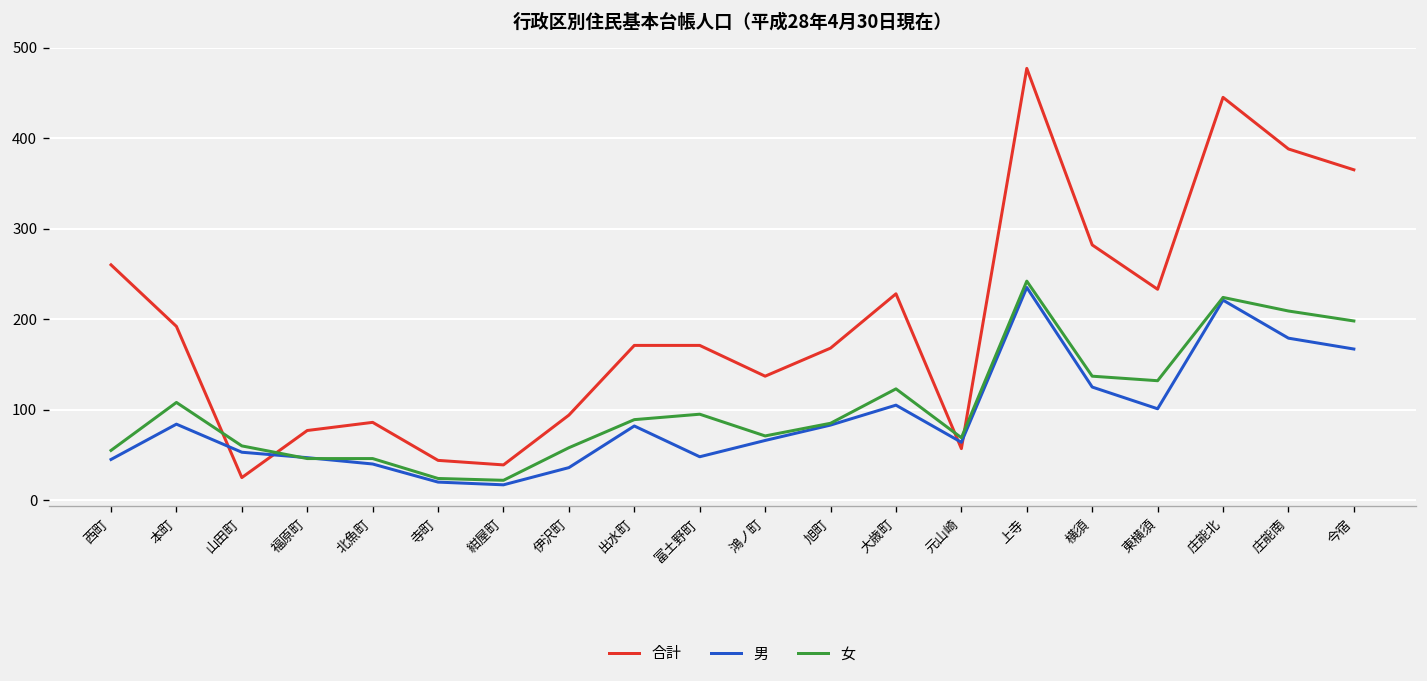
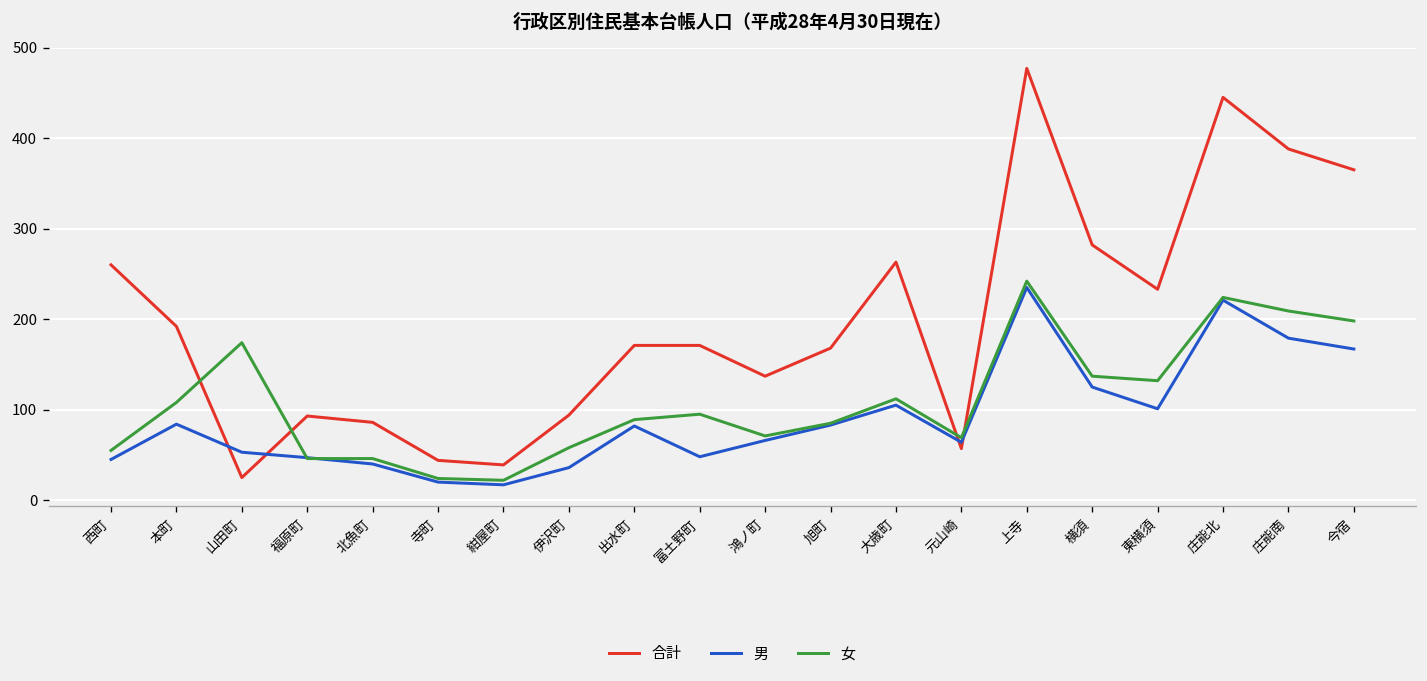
  {
    "合計": {
      "西町": 260,
      "本町": 190,
      "山田町": 30,
-     "福原町": 80,
+     "福原町": 90,
      "北魚町": 90,
      "寺町": 40,
      "紺屋町": 40,
      "伊沢町": 90,
      "出水町": 170,
      "富土野町": 170,
      "鴻ノ町": 140,
      "旭町": 170,
-     "大歳町": 230,
+     "大歳町": 260,
      "元山崎": 60,
      "上寺": 480,
      "横須": 280,
      "東横須": 230,
      "庄能北": 450,
      "庄能南": 390,
      "今宿": 370
    },
    "男": {
      "西町": 50,
      "本町": 80,
      "山田町": 50,
      "北魚町": 40,
      "寺町": 20,
      "紺屋町": 20,
      "伊沢町": 40,
      "出水町": 80,
      "富土野町": 50,
      "鴻ノ町": 70,
      "大歳町": 110,
      "元山崎": 60,
      "上寺": 240,
      "横須": 130,
      "東横須": 100,
      "庄能南": 180,
      "今宿": 170
    },
    "女": {
      "西町": 60,
      "本町": 110,
-     "山田町": 60,
+     "山田町": 170,
      "北魚町": 50,
      "寺町": 20,
      "紺屋町": 20,
      "伊沢町": 60,
      "出水町": 90,
      "富土野町": 100,
      "鴻ノ町": 70,
-     "大歳町": 120,
+     "大歳町": 110,
      "元山崎": 70,
      "上寺": 240,
      "横須": 140,
      "東横須": 130,
      "庄能南": 210,
      "今宿": 200
    }
  }
